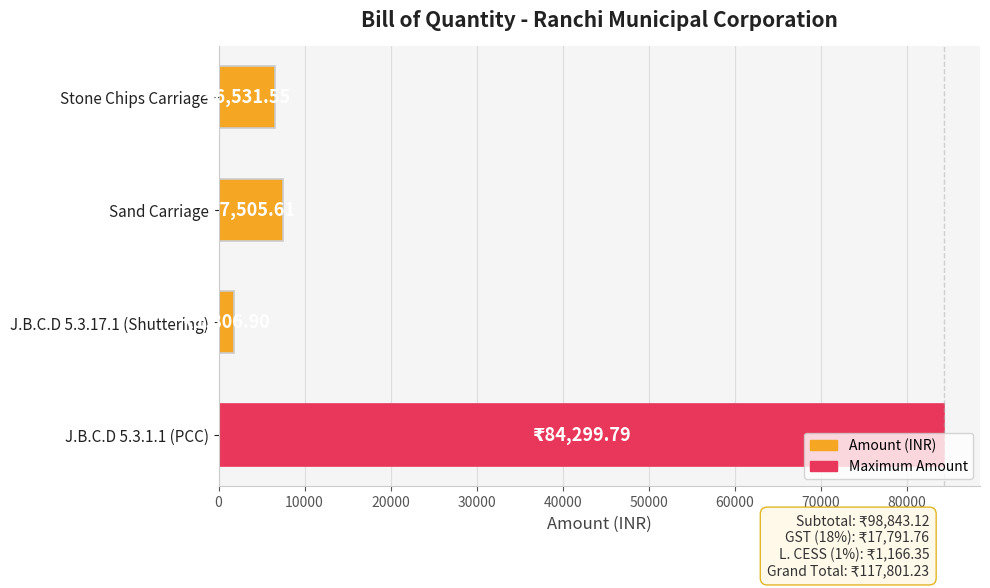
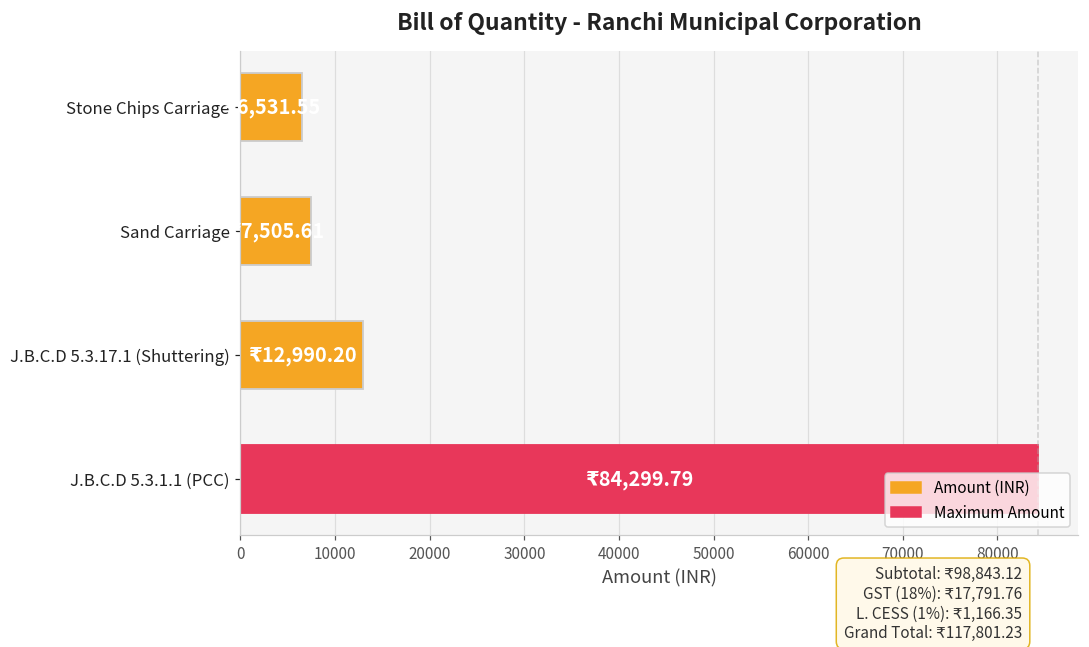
  {
-   "J.B.C.D 5.3.17.1 (Shuttering)": 2000
+   "J.B.C.D 5.3.17.1 (Shuttering)": 13000
  }
